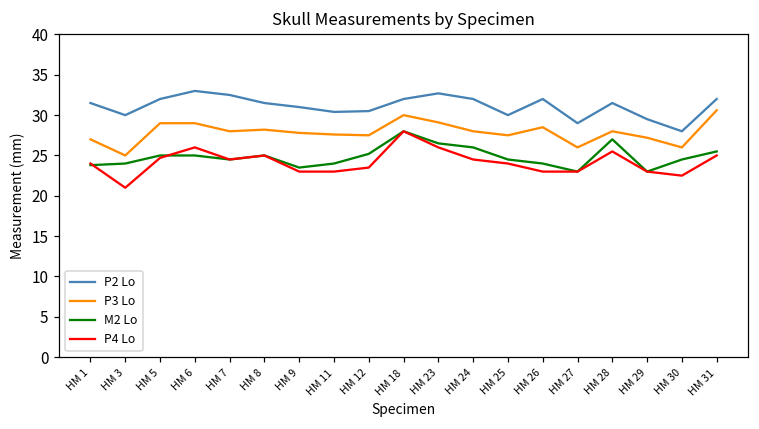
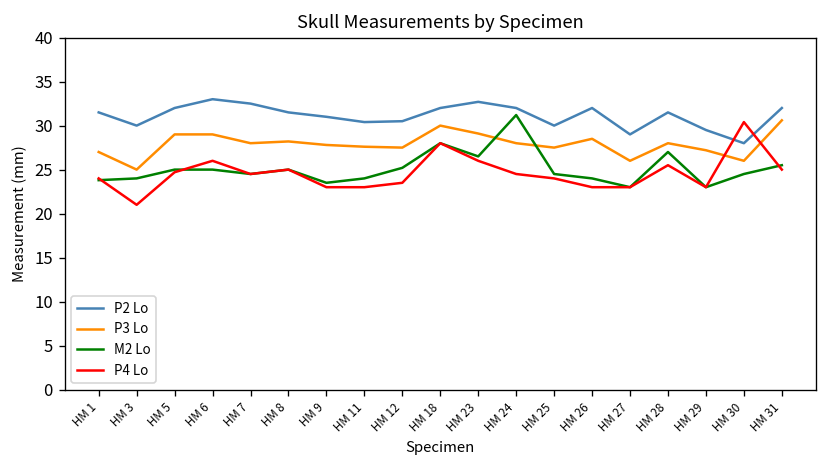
  {
    "P2 Lo": {
      "HM 1": 32,
      "HM 3": 30,
      "HM 5": 32,
      "HM 6": 33,
      "HM 7": 33,
      "HM 8": 32,
      "HM 9": 31,
      "HM 11": 30,
      "HM 12": 31,
      "HM 18": 32,
      "HM 23": 33,
      "HM 24": 32,
      "HM 25": 30,
      "HM 26": 32,
      "HM 27": 29,
      "HM 28": 32,
      "HM 29": 30,
      "HM 30": 28,
      "HM 31": 32
    },
    "P3 Lo": {
      "HM 1": 27,
      "HM 3": 25,
      "HM 5": 29,
      "HM 6": 29,
      "HM 7": 28,
      "HM 8": 28,
      "HM 9": 28,
      "HM 11": 28,
      "HM 12": 28,
      "HM 18": 30,
      "HM 23": 29,
      "HM 24": 28,
      "HM 25": 28,
      "HM 26": 29,
      "HM 27": 26,
      "HM 28": 28,
      "HM 29": 27,
      "HM 30": 26,
      "HM 31": 31
    },
    "M2 Lo": {
      "HM 3": 24,
      "HM 6": 25,
      "HM 9": 24,
      "HM 11": 24,
      "HM 12": 25,
      "HM 23": 27,
-     "HM 24": 26,
+     "HM 24": 31,
      "HM 25": 25,
      "HM 26": 24,
      "HM 28": 27,
      "HM 30": 25,
      "HM 31": 26
    },
    "P4 Lo": {
      "HM 3": 21,
      "HM 6": 26,
      "HM 9": 23,
      "HM 11": 23,
      "HM 12": 24,
      "HM 23": 26,
      "HM 24": 25,
      "HM 25": 24,
      "HM 26": 23,
      "HM 28": 26,
-     "HM 30": 23,
+     "HM 30": 30,
      "HM 31": 25
    }
  }
